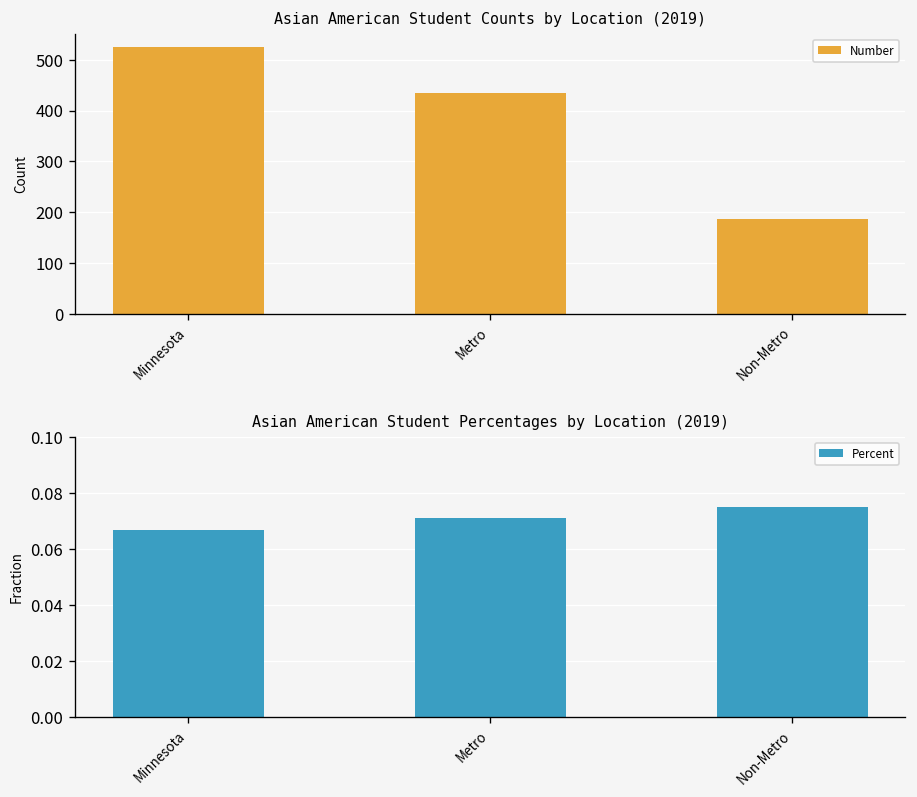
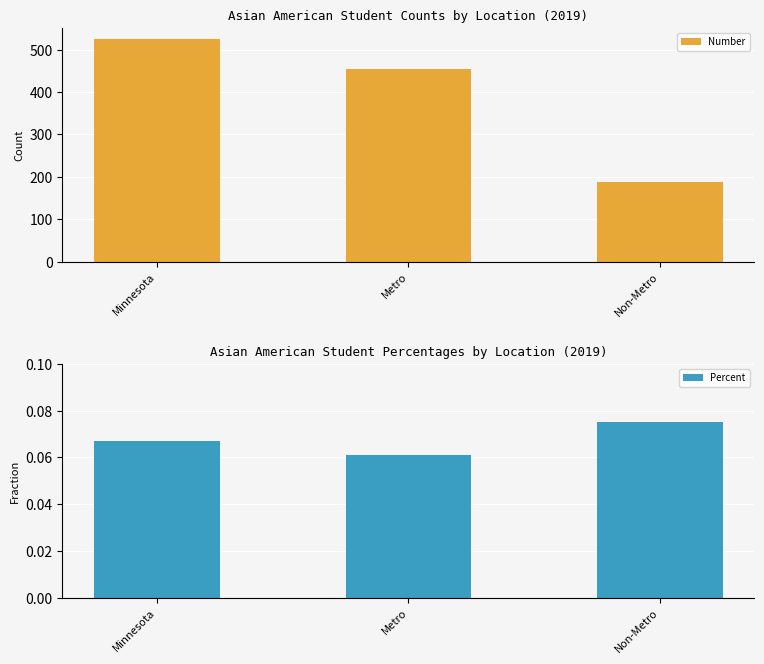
  {
    "Asian American Student Counts by Location (2019)": {
      "Minnesota": 530,
-     "Metro": 440,
+     "Metro": 450,
      "Non-Metro": 190
    },
    "Asian American Student Percentages by Location (2019)": {
      "Minnesota": 0.067,
-     "Metro": 0.071,
+     "Metro": 0.061,
      "Non-Metro": 0.075
    }
  }
